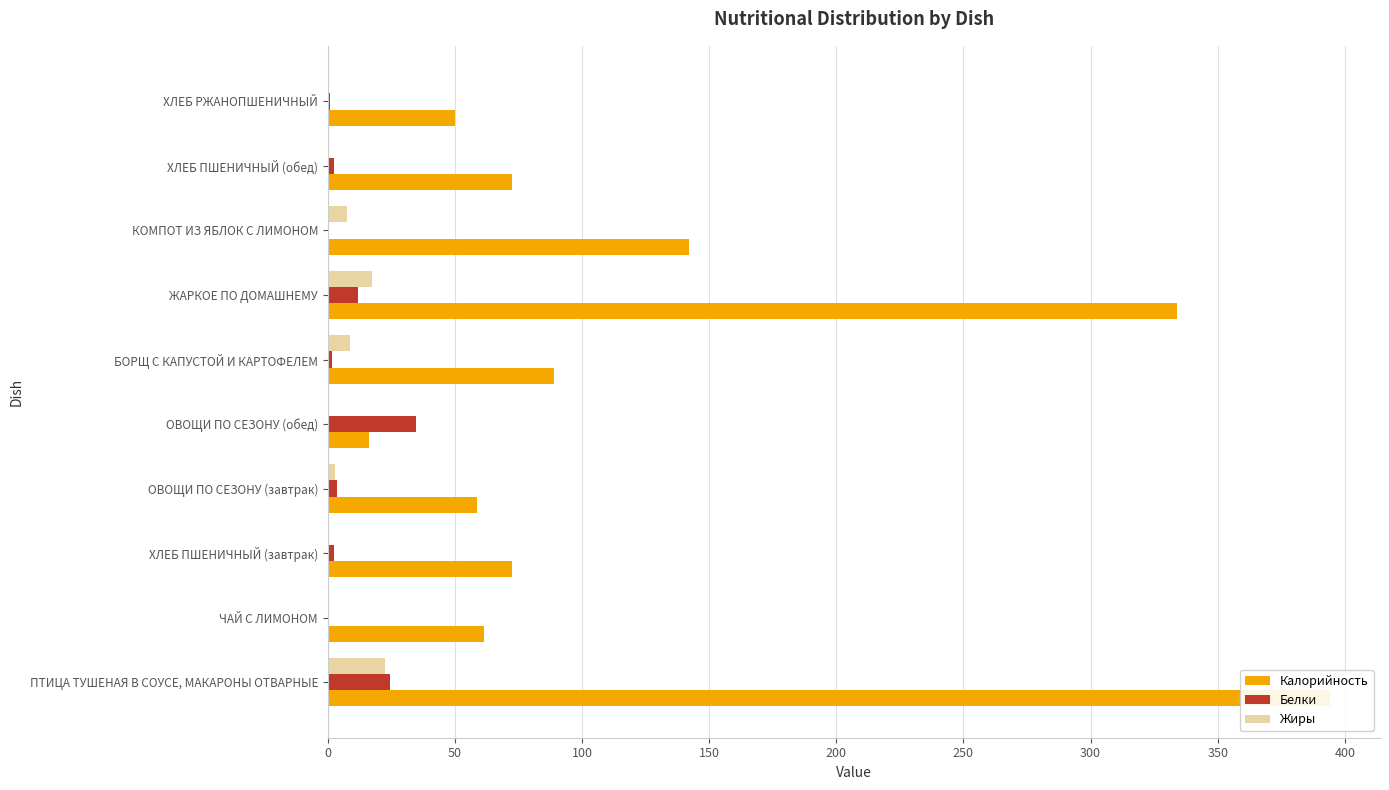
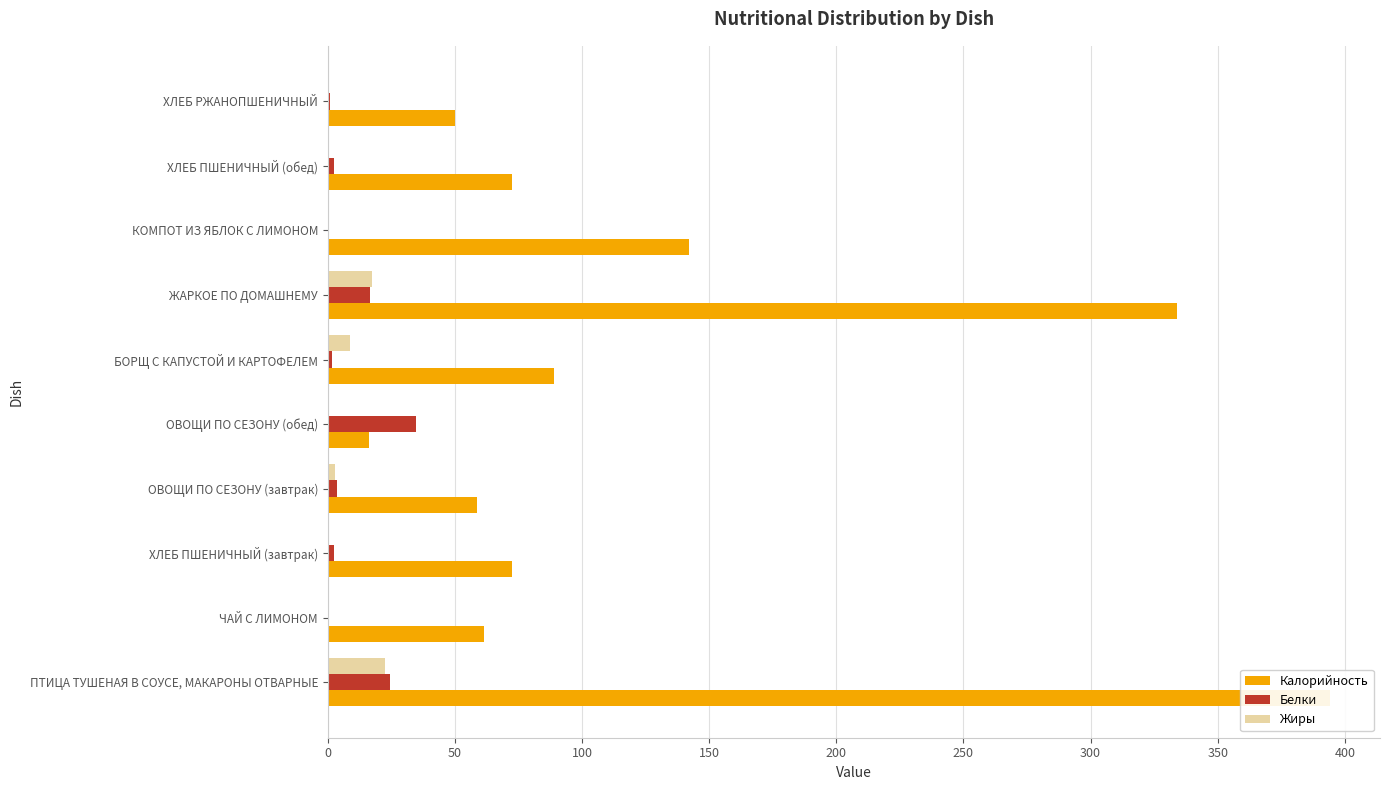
  {
    "Калорийность": {
      "ХЛЕБ РЖАНОПШЕНИЧНЫЙ": 50,
      "ХЛЕБ ПШЕНИЧНЫЙ (обед)": 73,
      "КОМПОТ ИЗ ЯБЛОК С ЛИМОНОМ": 142,
      "ЖАРКОЕ ПО ДОМАШНЕМУ": 334,
      "БОРЩ С КАПУСТОЙ И КАРТОФЕЛЕМ": 89,
      "ОВОЩИ ПО СЕЗОНУ (обед)": 16,
      "ОВОЩИ ПО СЕЗОНУ (завтрак)": 59,
      "ХЛЕБ ПШЕНИЧНЫЙ (завтрак)": 73,
      "ЧАЙ С ЛИМОНОМ": 62
    },
    "Белки": {
      "ХЛЕБ РЖАНОПШЕНИЧНЫЙ": 1,
      "ХЛЕБ ПШЕНИЧНЫЙ (обед)": 2,
-     "ЖАРКОЕ ПО ДОМАШНЕМУ": 12,
+     "ЖАРКОЕ ПО ДОМАШНЕМУ": 17,
      "БОРЩ С КАПУСТОЙ И КАРТОФЕЛЕМ": 2,
      "ОВОЩИ ПО СЕЗОНУ (обед)": 35,
      "ОВОЩИ ПО СЕЗОНУ (завтрак)": 4,
      "ХЛЕБ ПШЕНИЧНЫЙ (завтрак)": 2,
      "ПТИЦА ТУШЕНАЯ В СОУСЕ, МАКАРОНЫ ОТВАРНЫЕ": 25
    },
    "Жиры": {
-     "КОМПОТ ИЗ ЯБЛОК С ЛИМОНОМ": 8,
+     "КОМПОТ ИЗ ЯБЛОК С ЛИМОНОМ": 0,
      "ЖАРКОЕ ПО ДОМАШНЕМУ": 17,
      "БОРЩ С КАПУСТОЙ И КАРТОФЕЛЕМ": 9,
      "ОВОЩИ ПО СЕЗОНУ (завтрак)": 3,
      "ПТИЦА ТУШЕНАЯ В СОУСЕ, МАКАРОНЫ ОТВАРНЫЕ": 23
    }
  }
